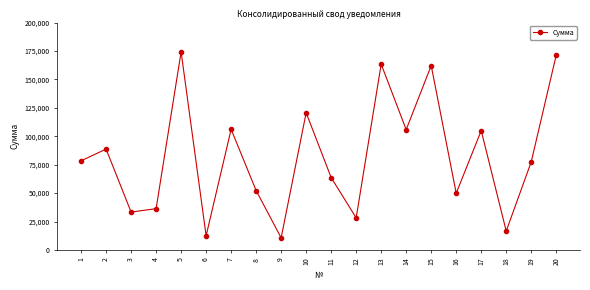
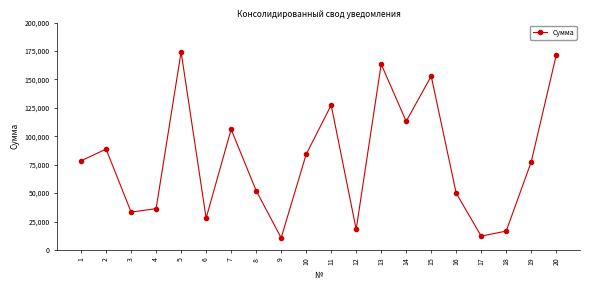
  {
    "1": "78,000",
    "2": "89,000",
    "3": "33,000",
    "4": "36,000",
    "5": "174,000",
-   "6": "12,000",
+   "6": "28,000",
    "7": "106,000",
    "8": "52,000",
    "9": "11,000",
-   "10": "121,000",
-   "11": "64,000",
-   "12": "28,000",
+   "10": "84,000",
+   "11": "127,000",
+   "12": "18,000",
    "13": "163,000",
-   "14": "106,000",
-   "15": "162,000",
+   "14": "113,000",
+   "15": "153,000",
    "16": "50,000",
-   "17": "105,000",
+   "17": "12,000",
    "18": "17,000",
    "19": "78,000",
    "20": "171,000"
  }
